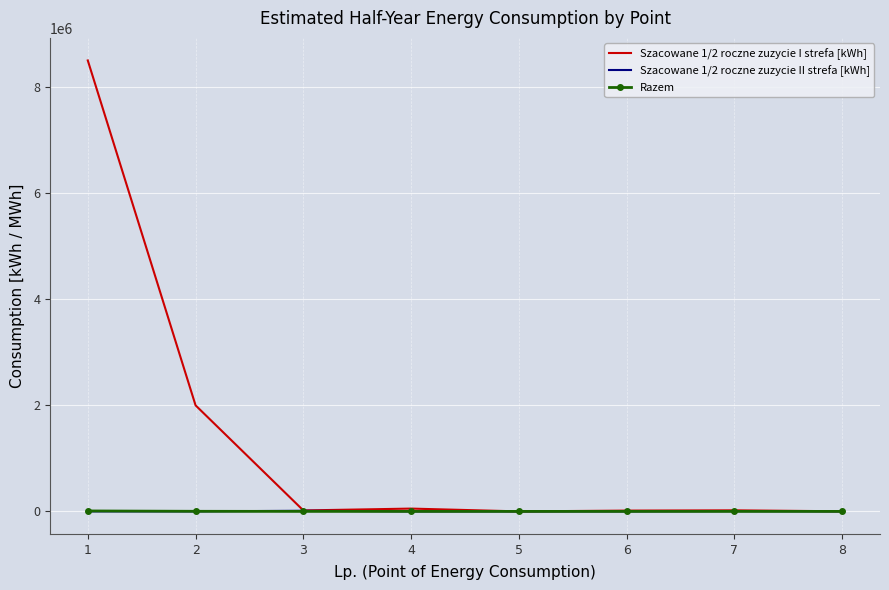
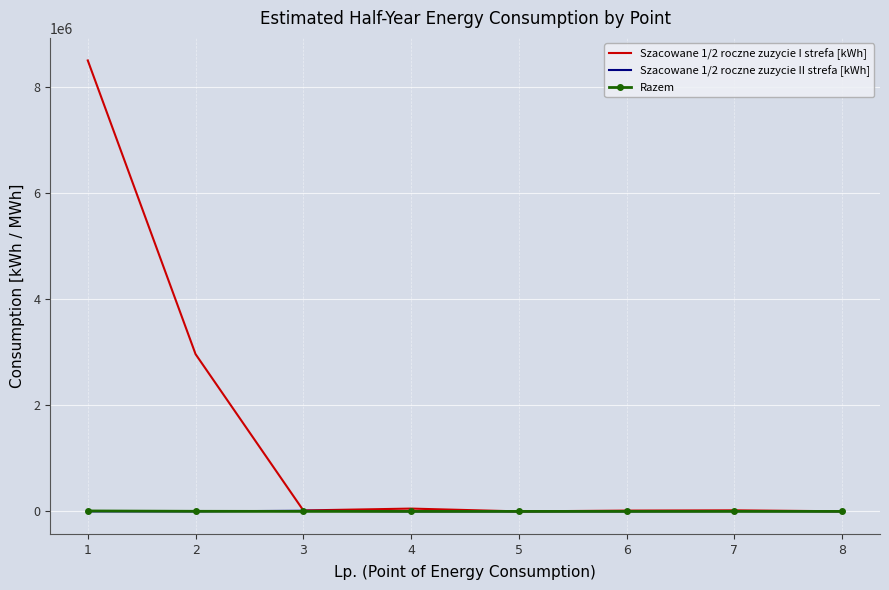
  {
    "Szacowane 1/2 roczne zuzycie I strefa [kWh]": {
      "1": 8500000,
-     "2": 2000000,
+     "2": 3000000,
      "4": 100000
    },
    "Razem": {
      "1": 0,
      "2": 0,
      "4": 0
    }
  }
